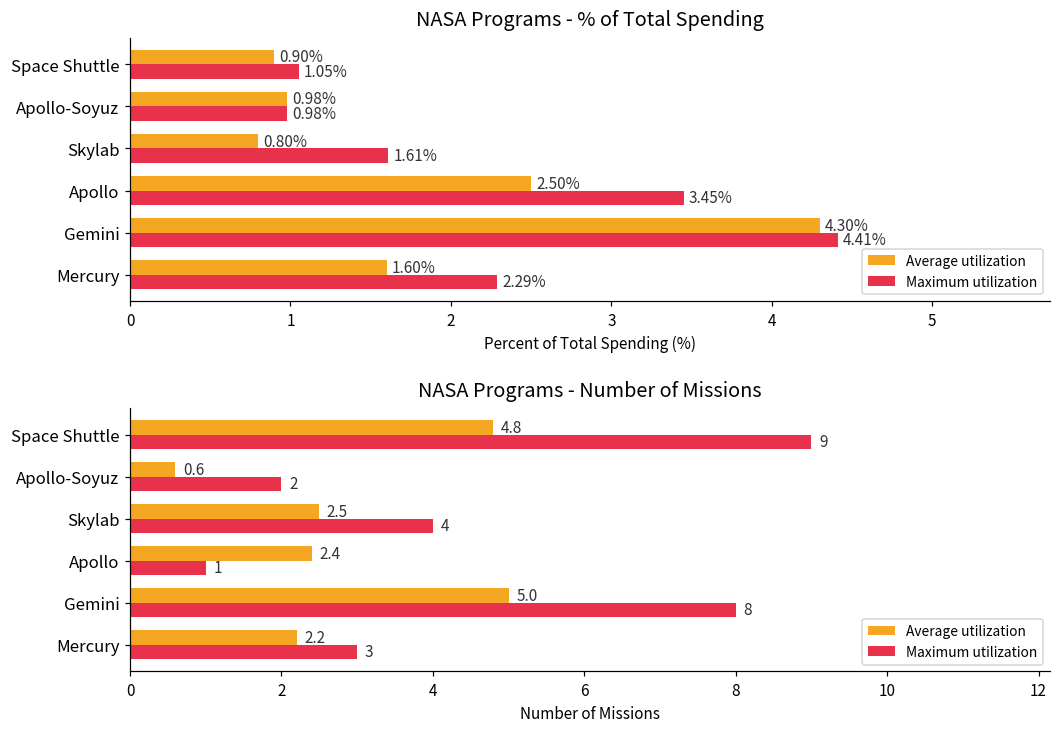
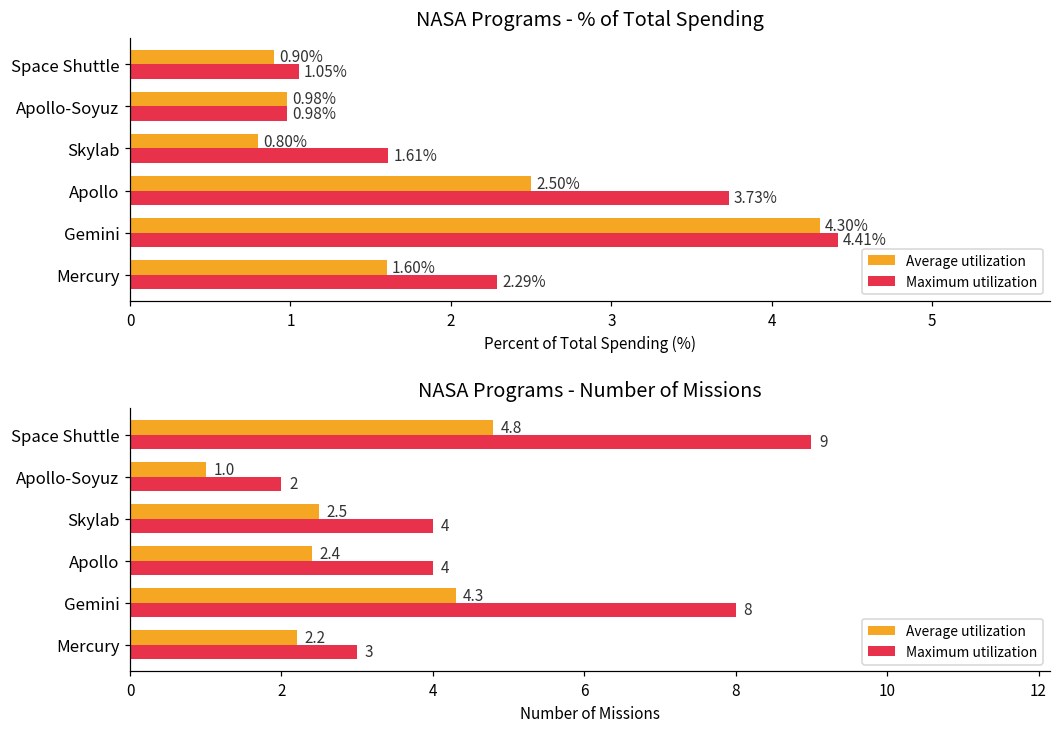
  {
    "NASA Programs - % of Total Spending": {
      "Average utilization": {
        "Space Shuttle": "0.90%",
        "Apollo-Soyuz": "0.98%",
        "Skylab": "0.80%",
        "Apollo": "2.50%",
        "Gemini": "4.30%",
        "Mercury": "1.60%"
      },
      "Maximum utilization": {
        "Space Shuttle": "1.05%",
        "Apollo-Soyuz": "0.98%",
        "Skylab": "1.61%",
-       "Apollo": "3.45%",
+       "Apollo": "3.73%",
        "Gemini": "4.41%",
        "Mercury": "2.29%"
      }
    },
    "NASA Programs - Number of Missions": {
      "Average utilization": {
        "Space Shuttle": "4.8",
-       "Apollo-Soyuz": "0.6",
+       "Apollo-Soyuz": "1.0",
        "Skylab": "2.5",
        "Apollo": "2.4",
-       "Gemini": "5.0",
+       "Gemini": "4.3",
        "Mercury": "2.2"
      },
      "Maximum utilization": {
        "Space Shuttle": "9",
        "Apollo-Soyuz": "2",
        "Skylab": "4",
-       "Apollo": "1",
+       "Apollo": "4",
        "Gemini": "8",
        "Mercury": "3"
      }
    }
  }
